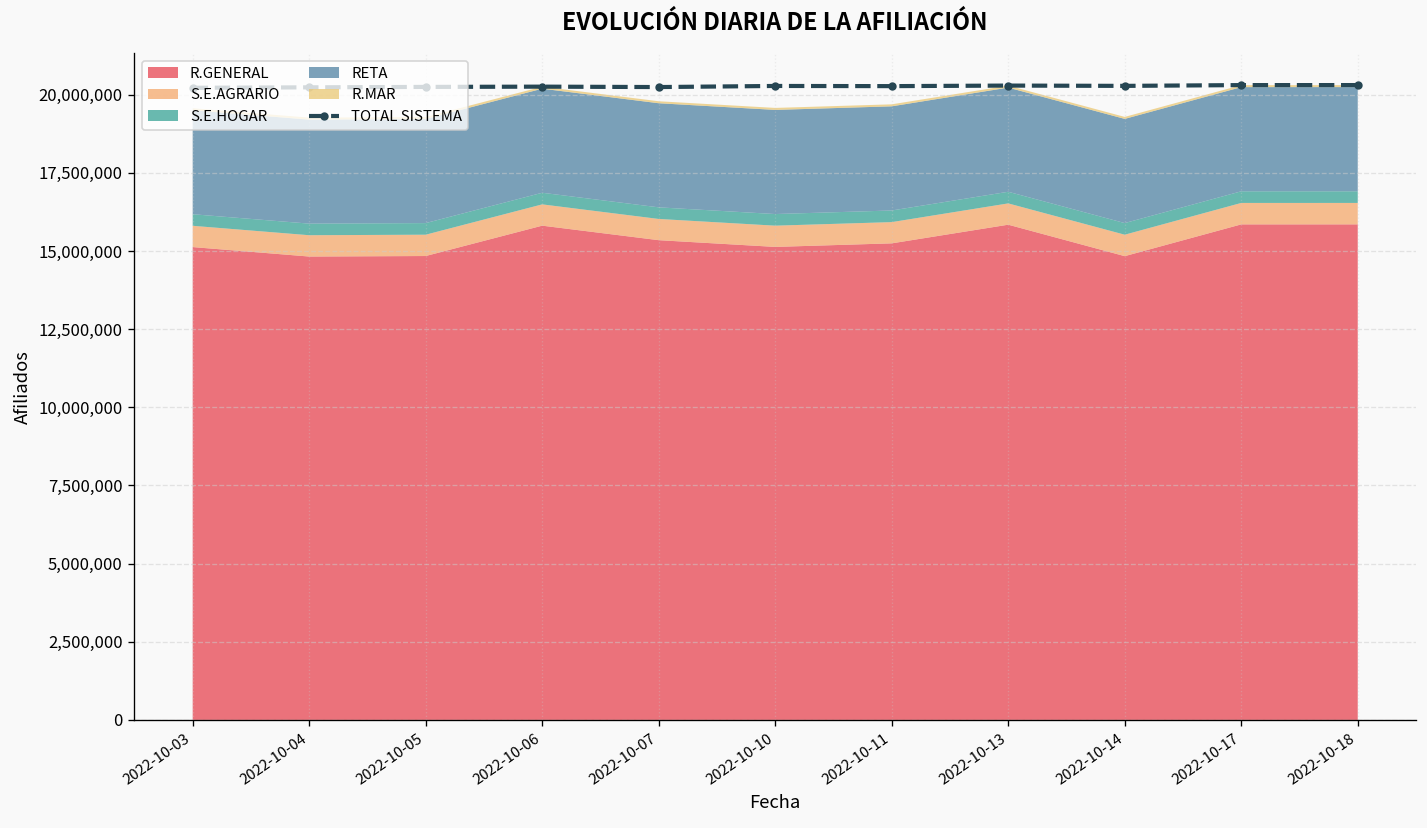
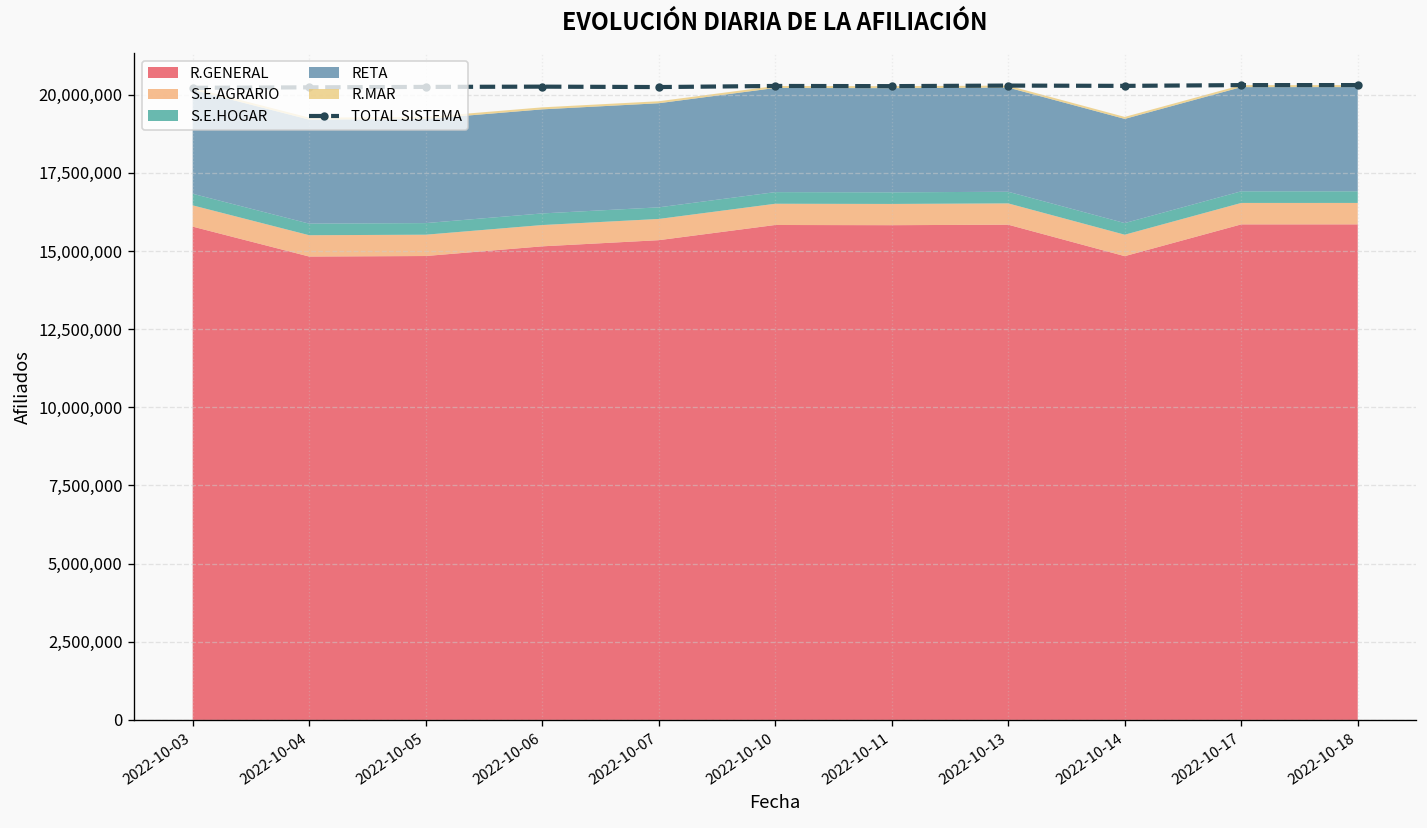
  {
    "R.GENERAL": {
-     "2022-10-03": "15,100,000",
+     "2022-10-03": "15,800,000",
      "2022-10-04": "14,800,000",
      "2022-10-05": "14,800,000",
-     "2022-10-06": "15,800,000",
+     "2022-10-06": "15,200,000",
      "2022-10-07": "15,300,000",
-     "2022-10-10": "15,100,000",
-     "2022-10-11": "15,200,000",
+     "2022-10-10": "15,800,000",
+     "2022-10-11": "15,800,000",
      "2022-10-13": "15,800,000",
      "2022-10-14": "14,800,000",
      "2022-10-17": "15,900,000",
      "2022-10-18": "15,900,000"
    },
    "TOTAL SISTEMA": {
      "2022-10-07": "20,200,000",
      "2022-10-14": "20,300,000"
    }
  }
